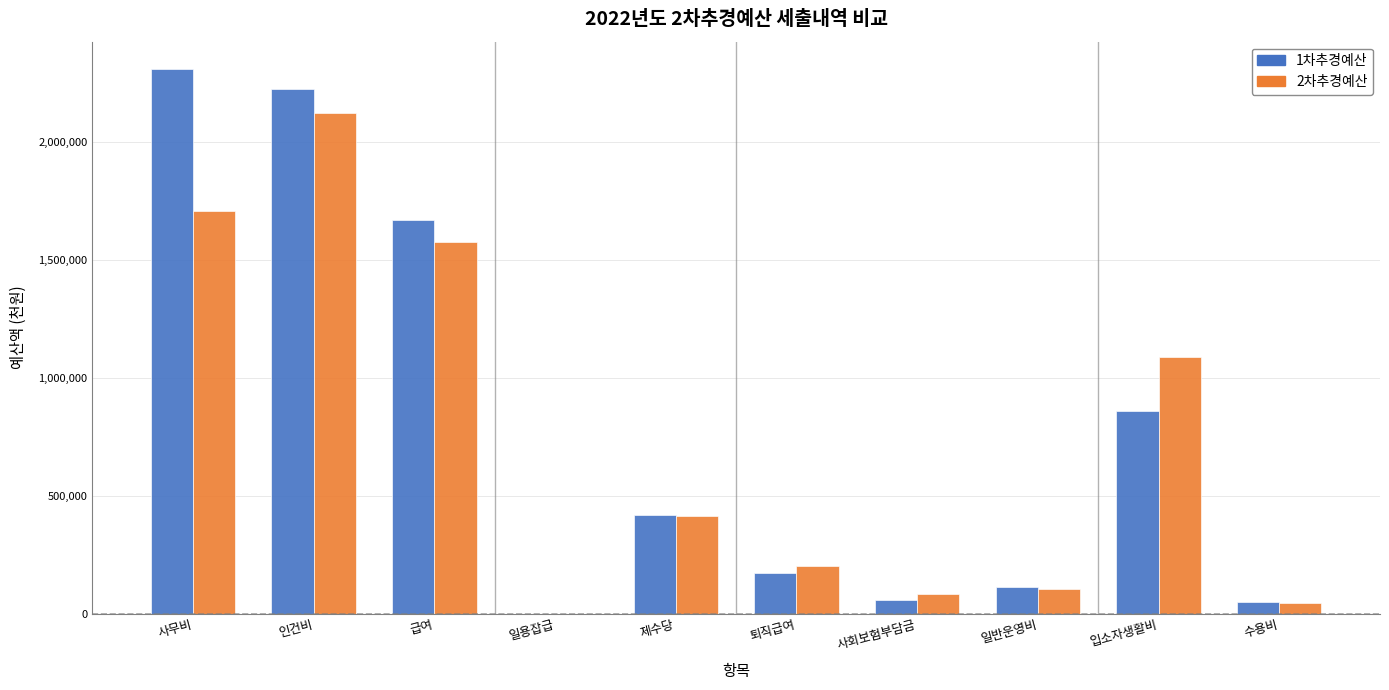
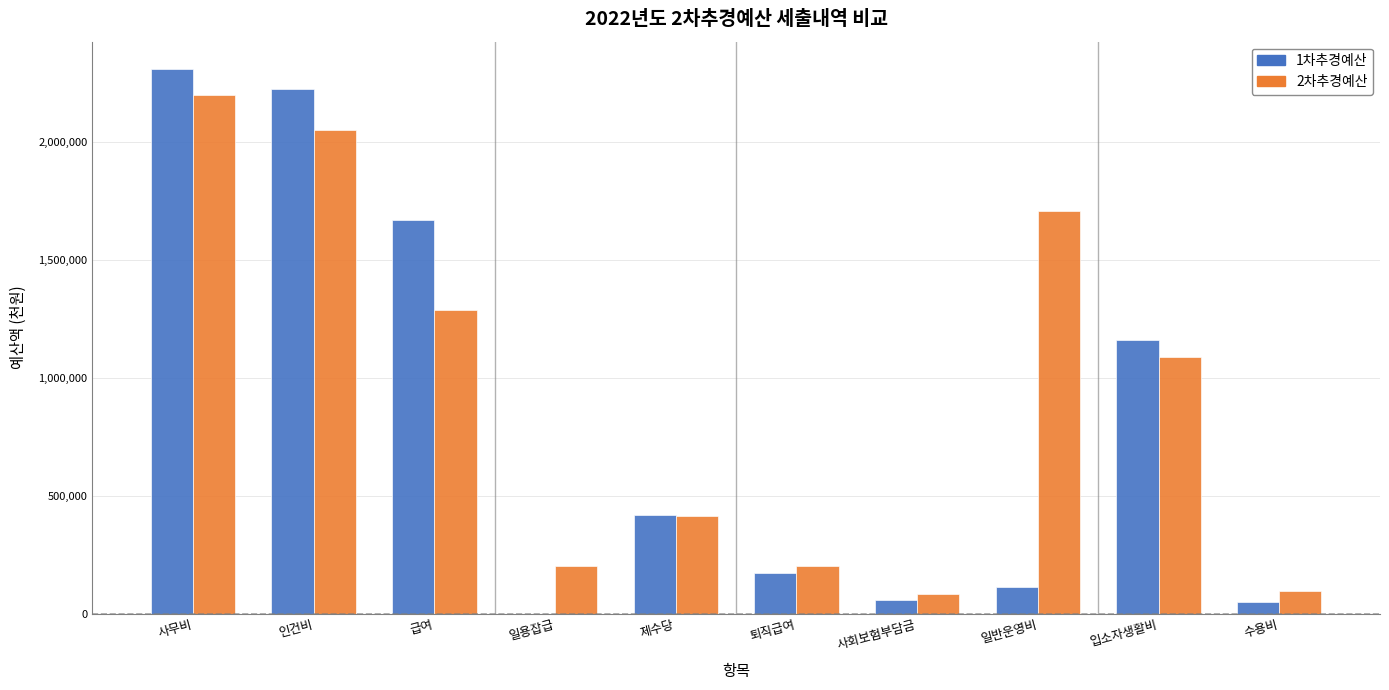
  {
    "1차추경예산": {
      "사무비": "2,310,000",
      "인건비": "2,230,000",
      "급여": "1,670,000",
      "일용잡급": "0",
      "제수당": "420,000",
      "퇴직급여": "170,000",
      "사회보험부담금": "60,000",
      "일반운영비": "110,000",
-     "입소자생활비": "860,000",
+     "입소자생활비": "1,160,000",
      "수용비": "50,000"
    },
    "2차추경예산": {
-     "사무비": "1,710,000",
-     "인건비": "2,120,000",
-     "급여": "1,580,000",
-     "일용잡급": "0",
+     "사무비": "2,200,000",
+     "인건비": "2,050,000",
+     "급여": "1,290,000",
+     "일용잡급": "200,000",
      "제수당": "420,000",
      "퇴직급여": "200,000",
      "사회보험부담금": "80,000",
-     "일반운영비": "100,000",
+     "일반운영비": "1,710,000",
      "입소자생활비": "1,090,000",
-     "수용비": "50,000"
+     "수용비": "100,000"
    }
  }
